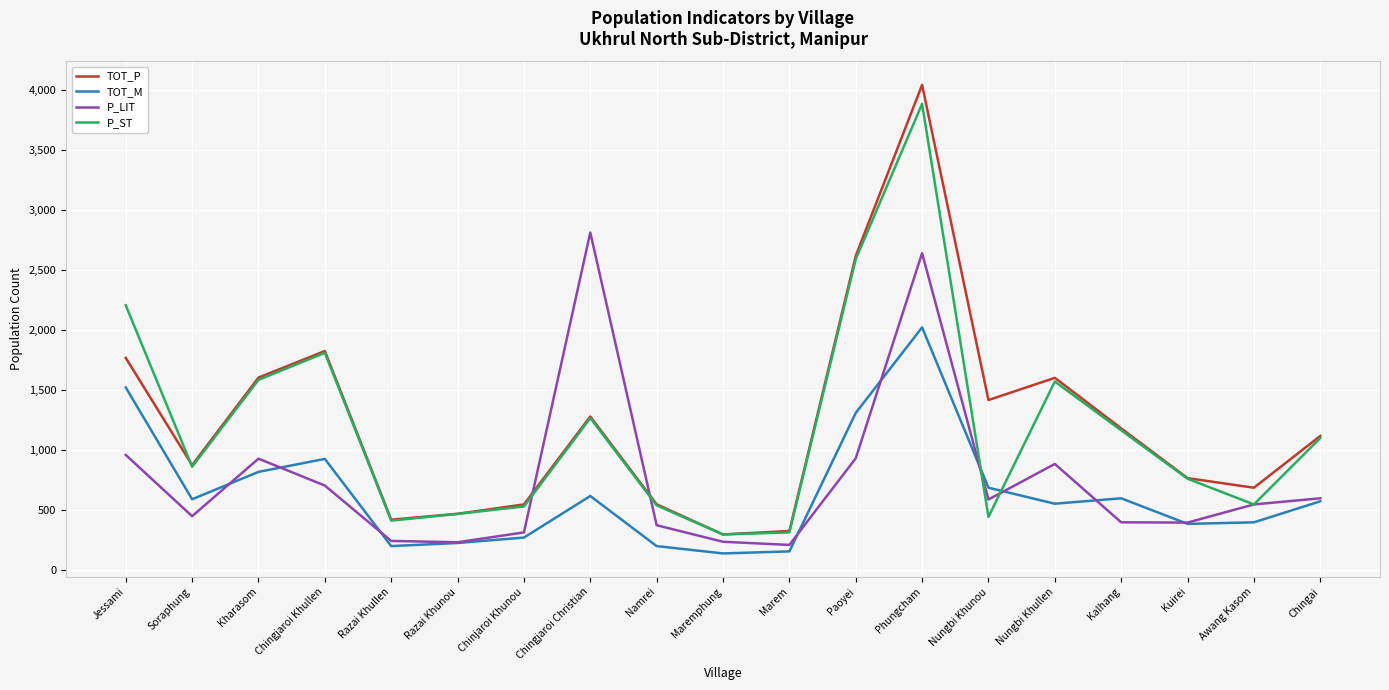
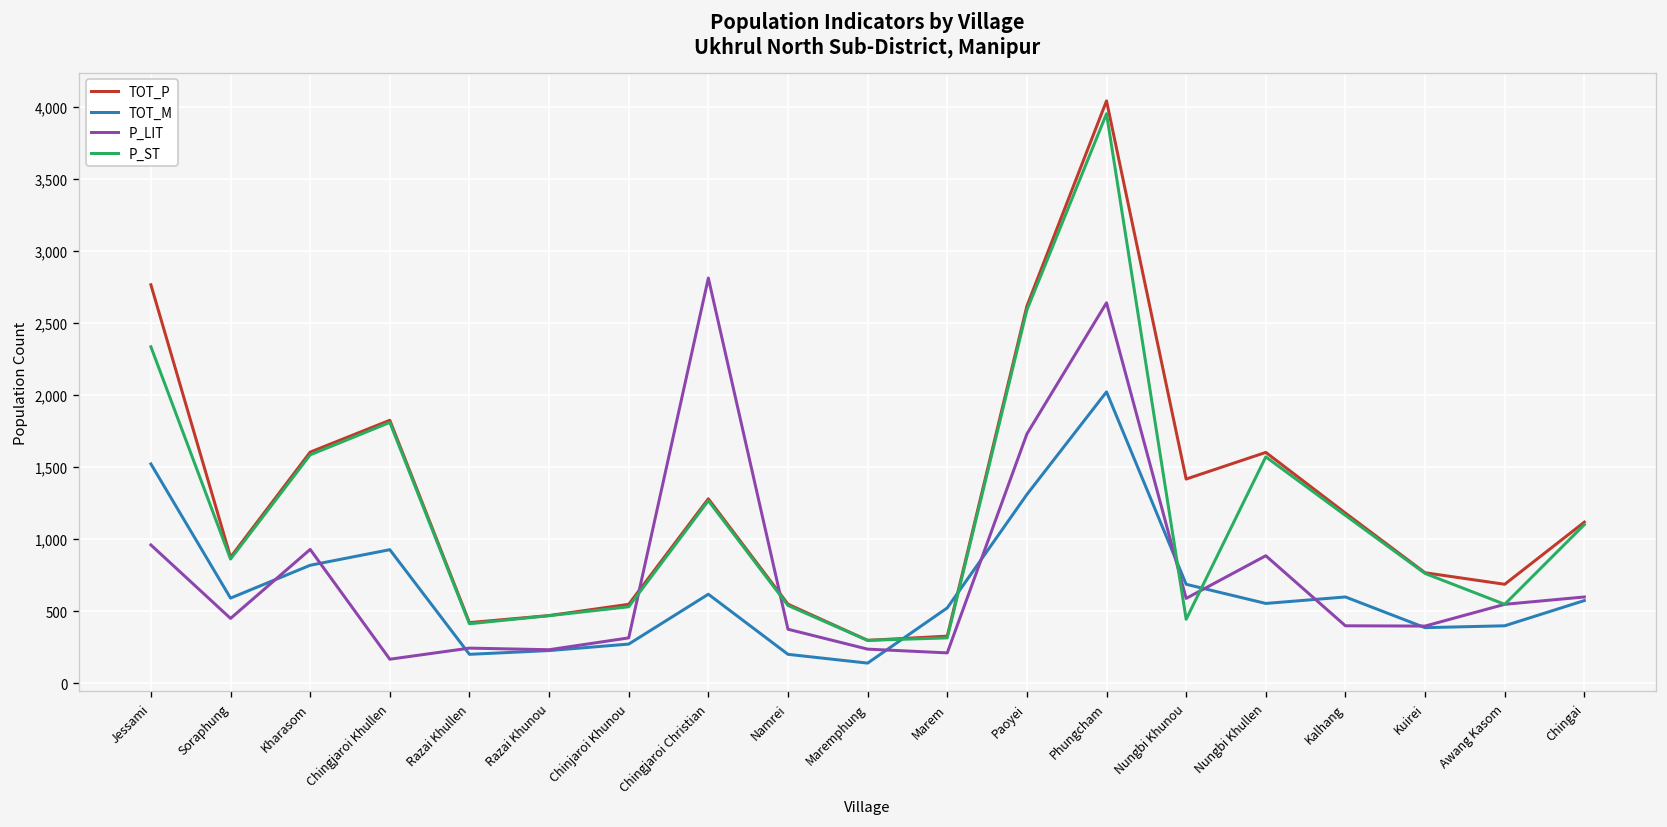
  {
    "TOT_P": {
-     "Jessami": "1,770",
+     "Jessami": "2,770",
      "Paoyei": "2,620",
      "Phungcham": "4,040",
      "Nungbi Khunou": "1,420",
      "Nungbi Khullen": "1,600",
      "Awang Kasom": "690"
    },
    "TOT_M": {
      "Jessami": "1,520",
      "Soraphung": "590",
      "Kharasom": "820",
      "Chingjaroi Khullen": "930",
      "Razai Khullen": "200",
      "Chinjaroi Khunou": "270",
      "Chingjaroi Christian": "620",
      "Namrei": "200",
      "Maremphung": "140",
-     "Marem": "160",
+     "Marem": "520",
      "Paoyei": "1,310",
      "Phungcham": "2,020",
      "Nungbi Khunou": "690",
      "Nungbi Khullen": "550",
      "Kalhang": "600",
      "Awang Kasom": "400",
      "Chingai": "570"
    },
    "P_LIT": {
      "Jessami": "960",
      "Soraphung": "450",
      "Kharasom": "930",
-     "Chingjaroi Khullen": "710",
+     "Chingjaroi Khullen": "170",
      "Razai Khullen": "240",
      "Chinjaroi Khunou": "320",
      "Chingjaroi Christian": "2,810",
      "Namrei": "380",
      "Maremphung": "240",
      "Marem": "210",
-     "Paoyei": "930",
+     "Paoyei": "1,730",
      "Phungcham": "2,640",
      "Nungbi Khunou": "590",
      "Nungbi Khullen": "890",
      "Kalhang": "400",
      "Chingai": "600"
    },
    "P_ST": {
-     "Jessami": "2,210",
+     "Jessami": "2,340",
      "Paoyei": "2,590",
-     "Phungcham": "3,880",
+     "Phungcham": "3,950",
      "Nungbi Khunou": "440",
      "Nungbi Khullen": "1,570"
    }
  }
